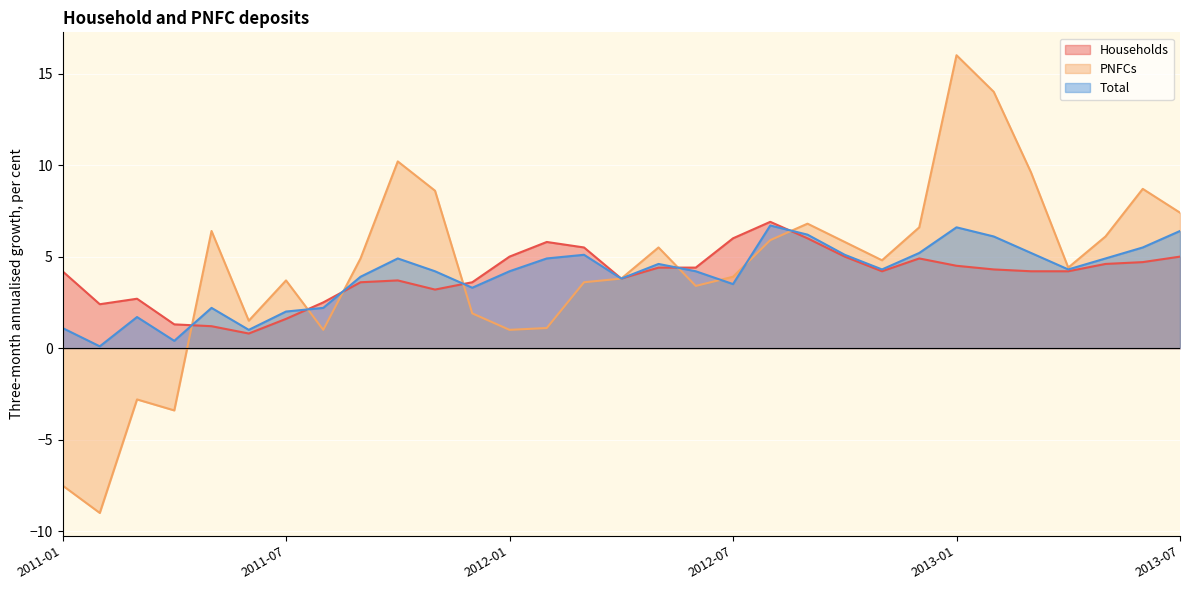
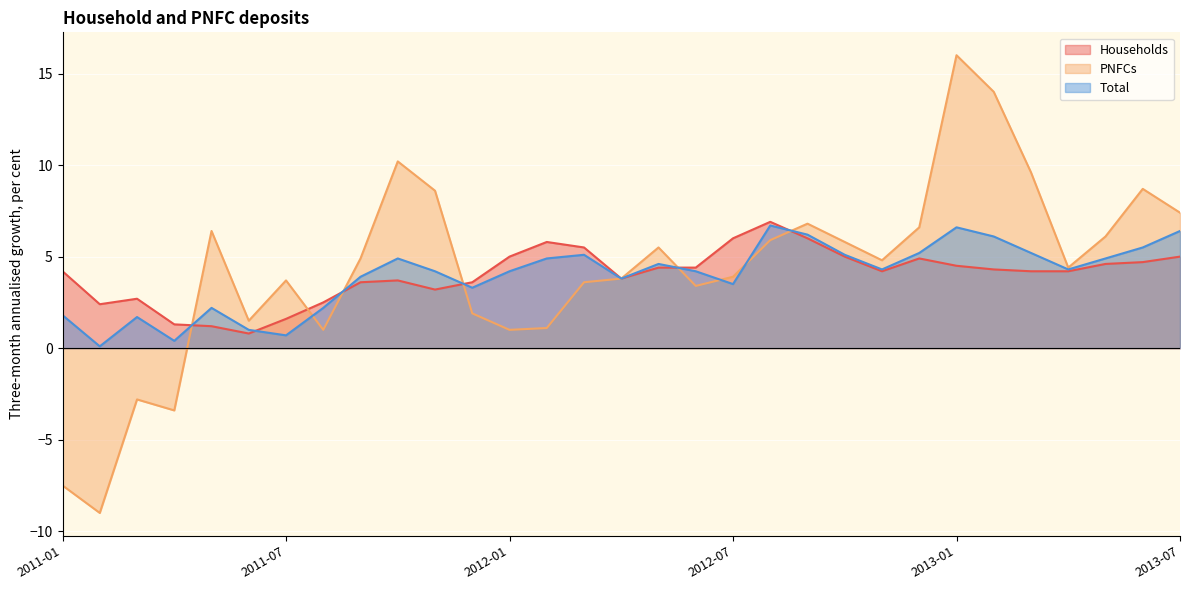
  {
    "Total": {
-     "2011-01": 1.1,
-     "2011-07": 2.0,
+     "2011-01": 1.8,
+     "2011-07": 0.7,
      "2012-01": 4.2,
      "2012-07": 3.5,
      "2013-01": 6.6,
      "2013-07": 6.4
    }
  }
